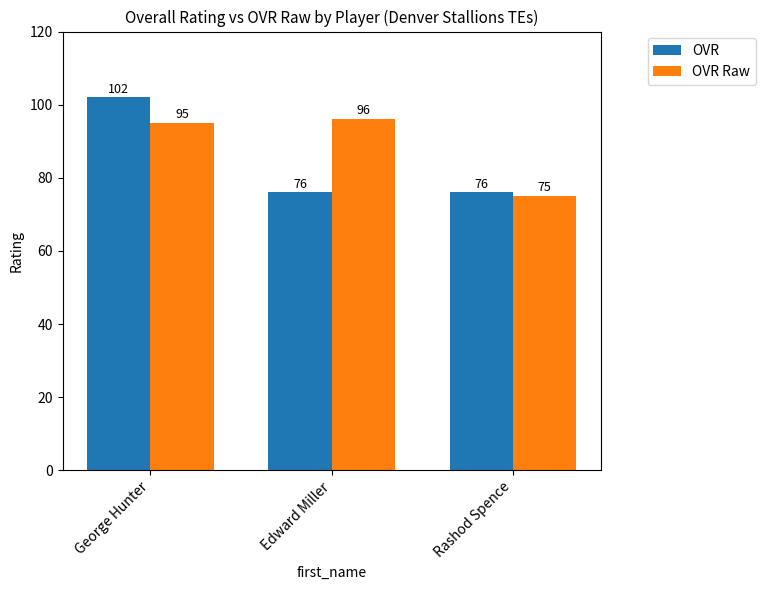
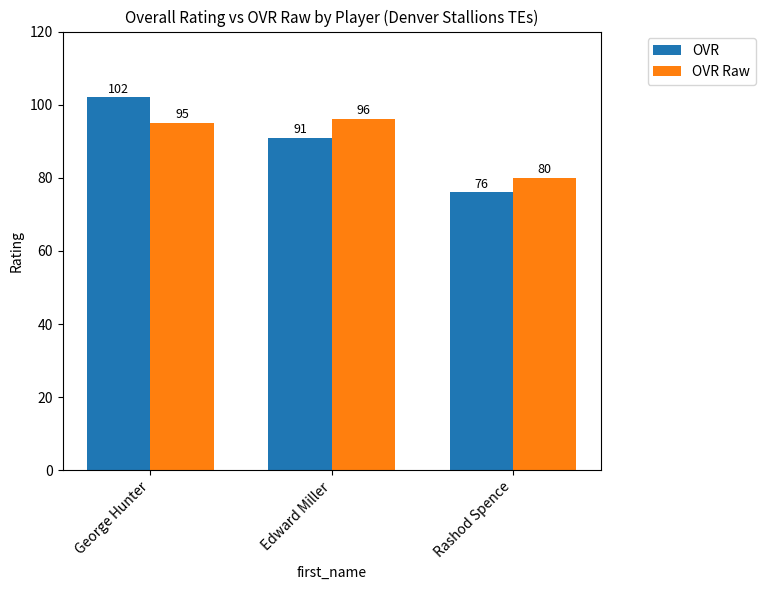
  {
    "OVR": {
      "George Hunter": 102,
-     "Edward Miller": 76,
+     "Edward Miller": 91,
      "Rashod Spence": 76
    },
    "OVR Raw": {
      "George Hunter": 95,
      "Edward Miller": 96,
-     "Rashod Spence": 75
+     "Rashod Spence": 80
    }
  }
